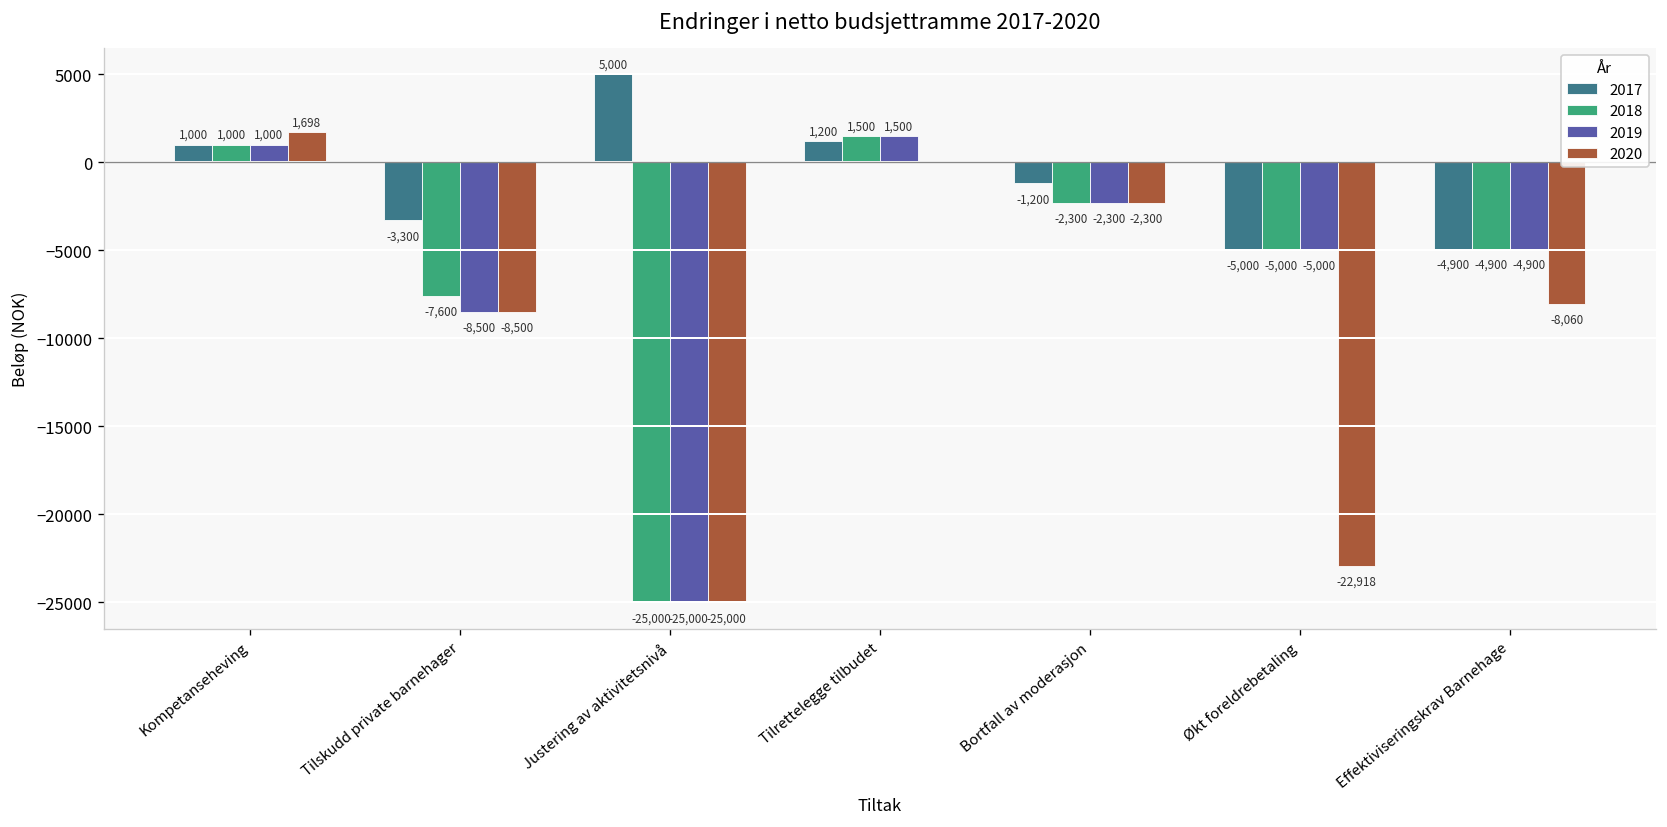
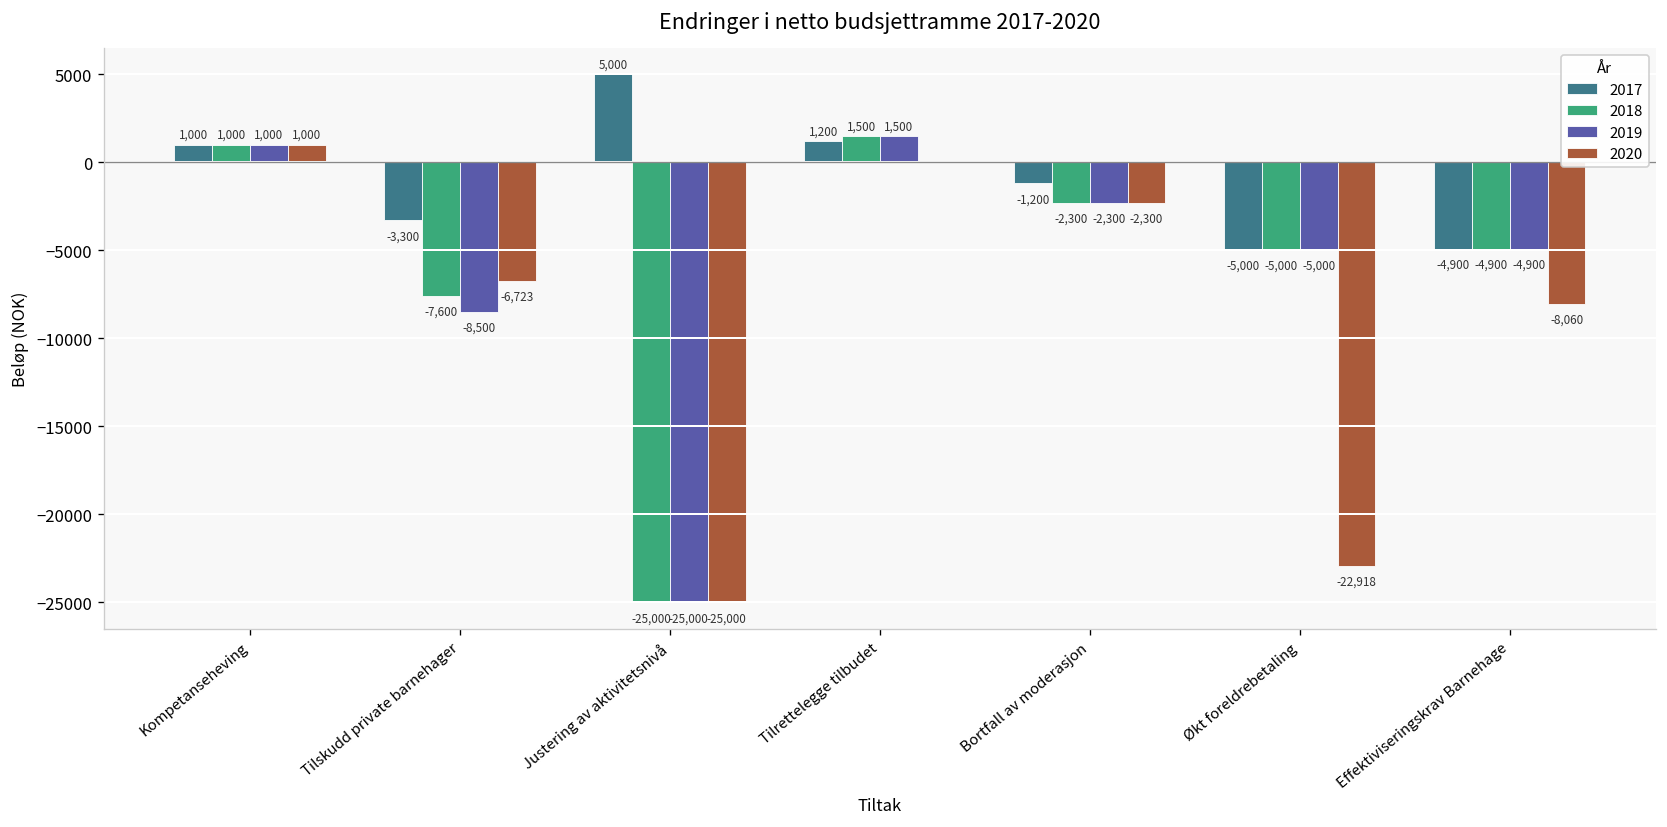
  {
    "2020": {
-     "Kompetanseheving": "1,698",
-     "Tilskudd private barnehager": "-8,500",
+     "Kompetanseheving": "1,000",
+     "Tilskudd private barnehager": "-6,723",
      "Justering av aktivitetsnivå": "-25,000",
      "Bortfall av moderasjon": "-2,300",
      "Økt foreldrebetaling": "-22,918",
      "Effektiviseringskrav Barnehage": "-8,060"
    }
  }
